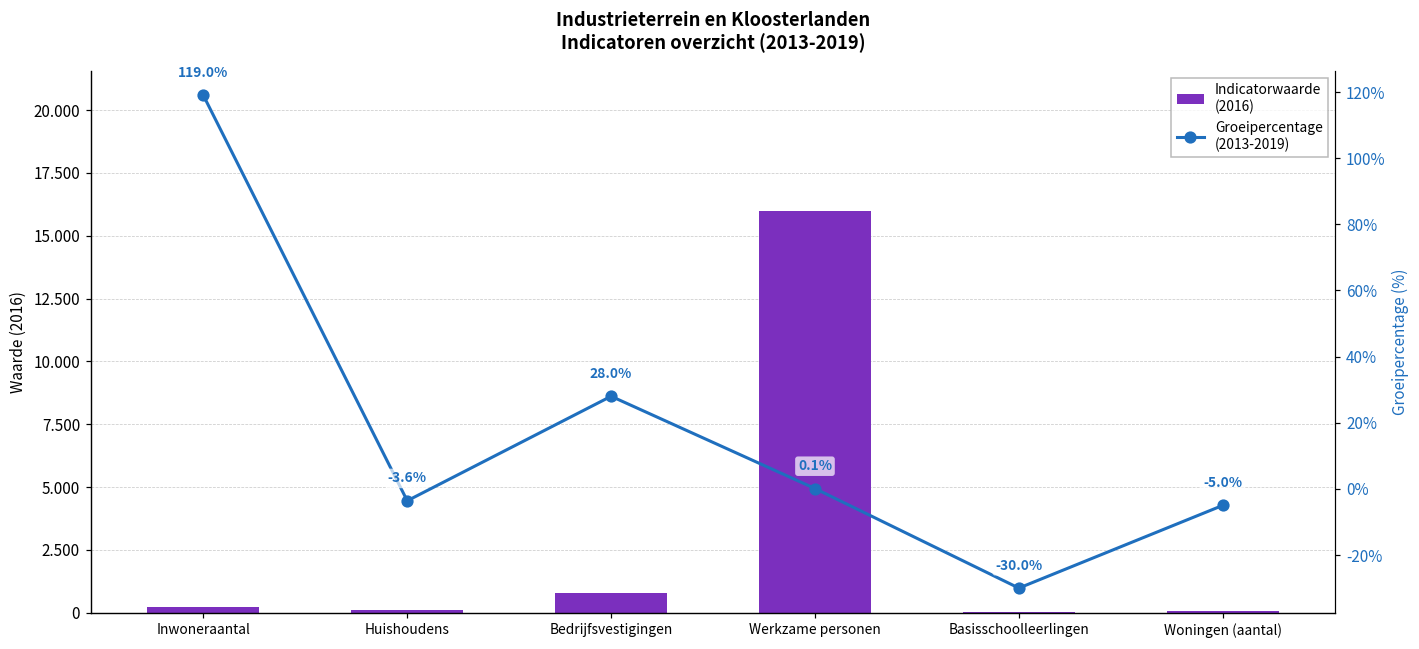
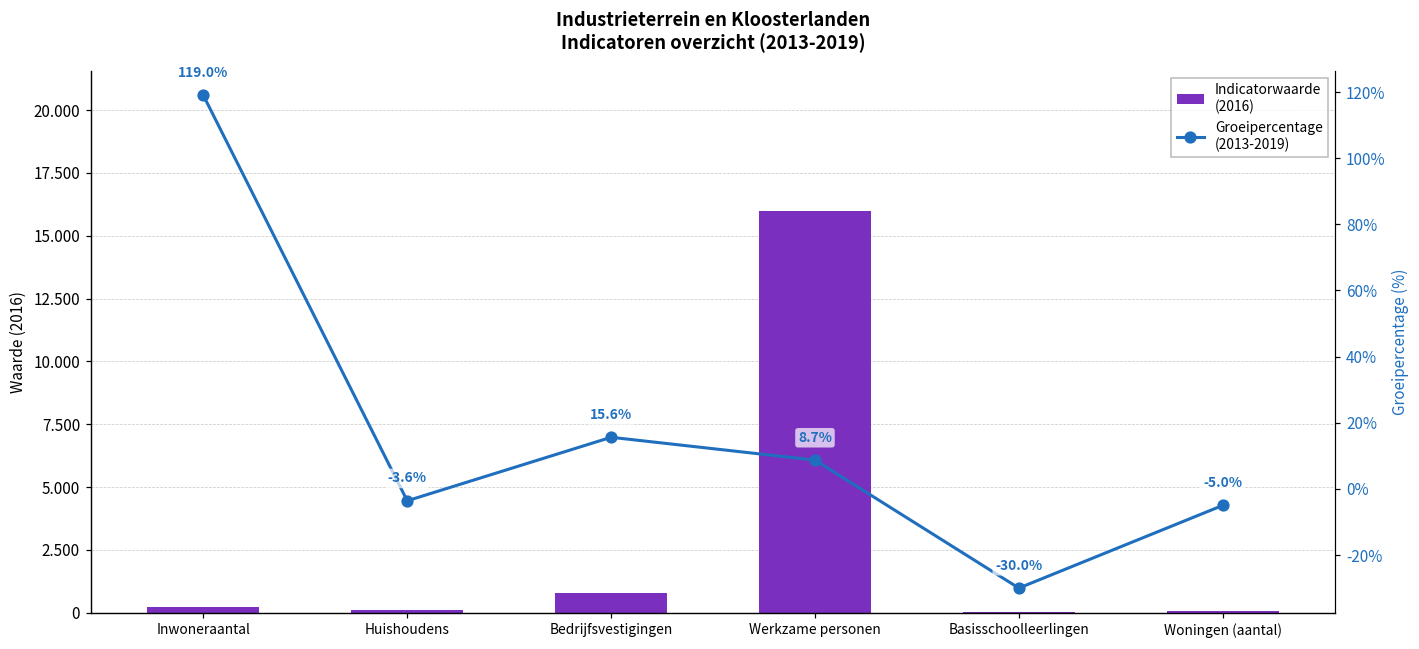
  {
    "Groeipercentage (2013-2019)": {
-     "Bedrijfsvestigingen": "28.0%",
-     "Werkzame personen": "0.1%"
+     "Bedrijfsvestigingen": "15.6%",
+     "Werkzame personen": "8.7%"
    }
  }
